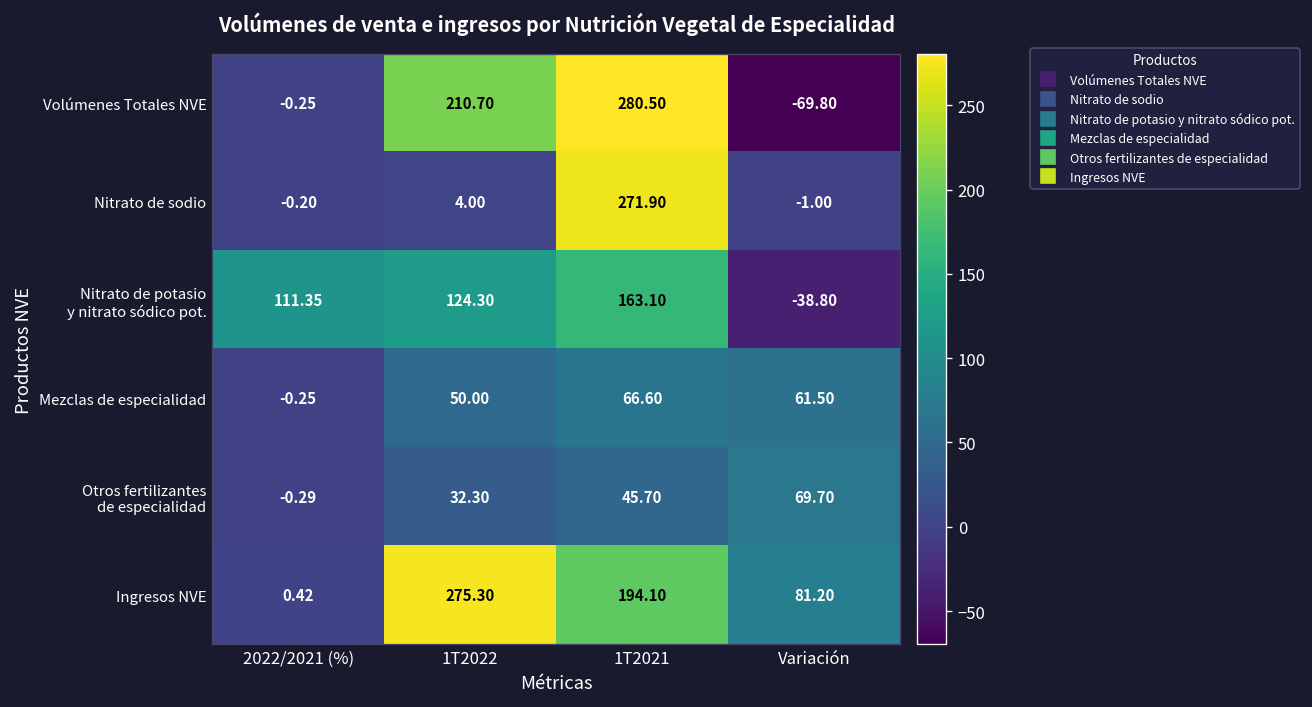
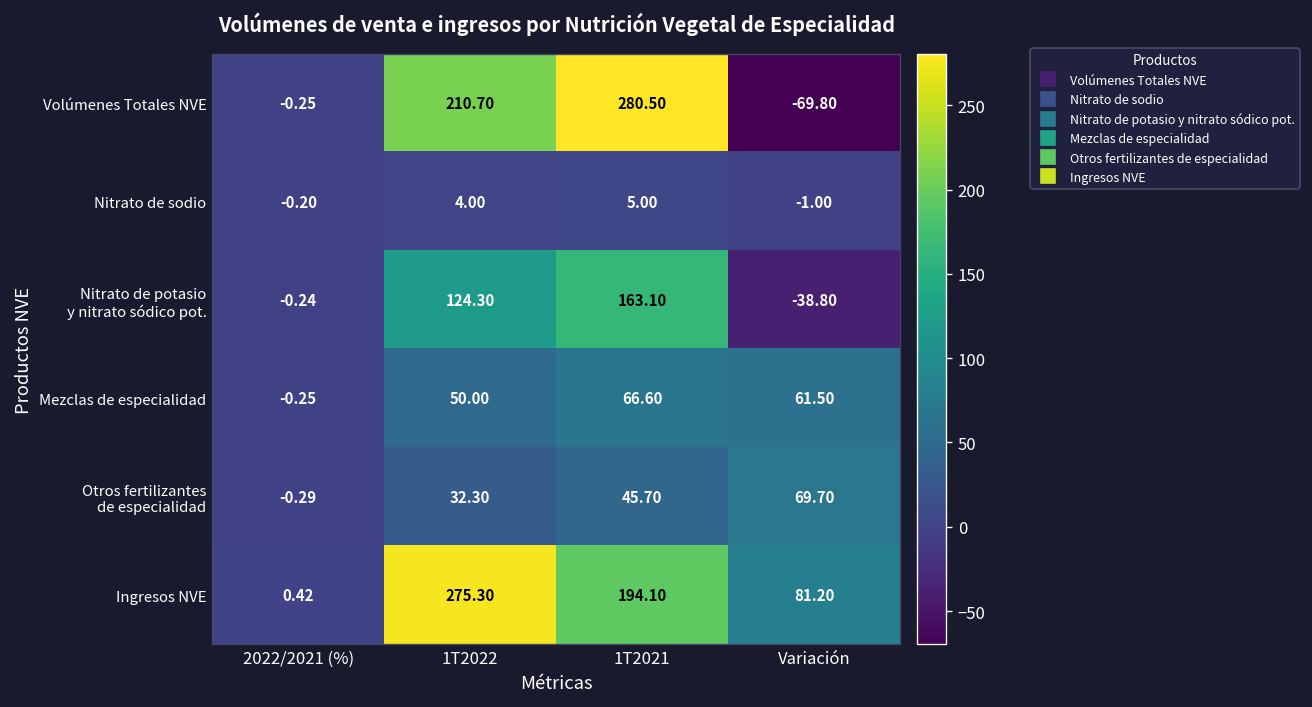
  {
    "Volúmenes Totales NVE": {
      "2022/2021 (%)": -0.25,
      "1T2022": 210.70,
      "1T2021": 280.50,
      "Variación": -69.80
    },
    "Nitrato de sodio": {
      "2022/2021 (%)": -0.20,
      "1T2022": 4.00,
-     "1T2021": 271.90,
+     "1T2021": 5.00,
      "Variación": -1.00
    },
    "Nitrato de potasio y nitrato sódico pot.": {
-     "2022/2021 (%)": 111.35,
+     "2022/2021 (%)": -0.24,
      "1T2022": 124.30,
      "1T2021": 163.10,
      "Variación": -38.80
    },
    "Mezclas de especialidad": {
      "2022/2021 (%)": -0.25,
      "1T2022": 50.00,
      "1T2021": 66.60,
      "Variación": 61.50
    },
    "Otros fertilizantes de especialidad": {
      "2022/2021 (%)": -0.29,
      "1T2022": 32.30,
      "1T2021": 45.70,
      "Variación": 69.70
    },
    "Ingresos NVE": {
      "2022/2021 (%)": 0.42,
      "1T2022": 275.30,
      "1T2021": 194.10,
      "Variación": 81.20
    }
  }
